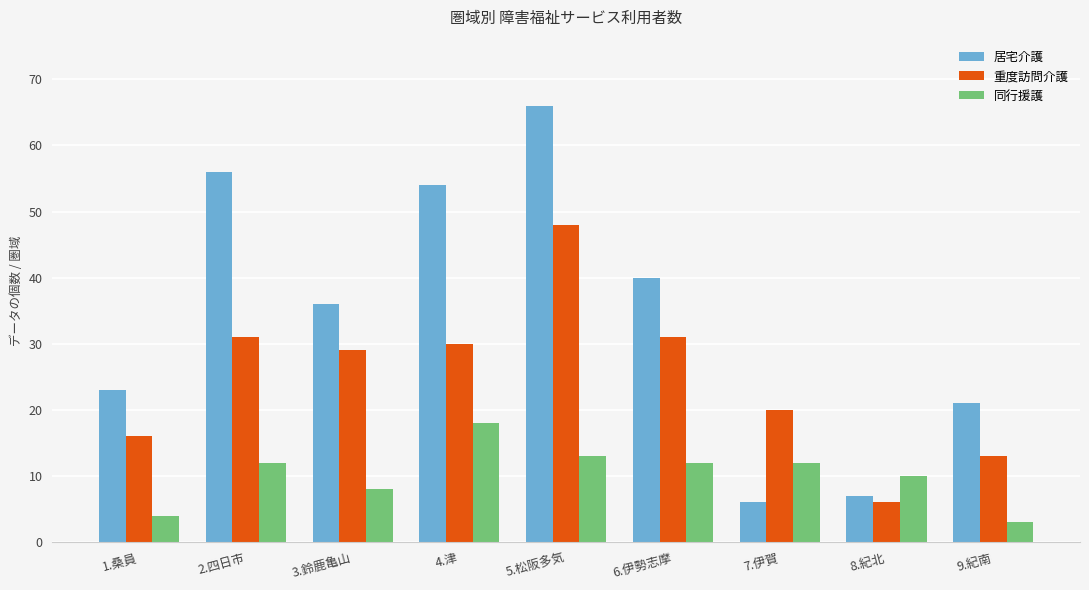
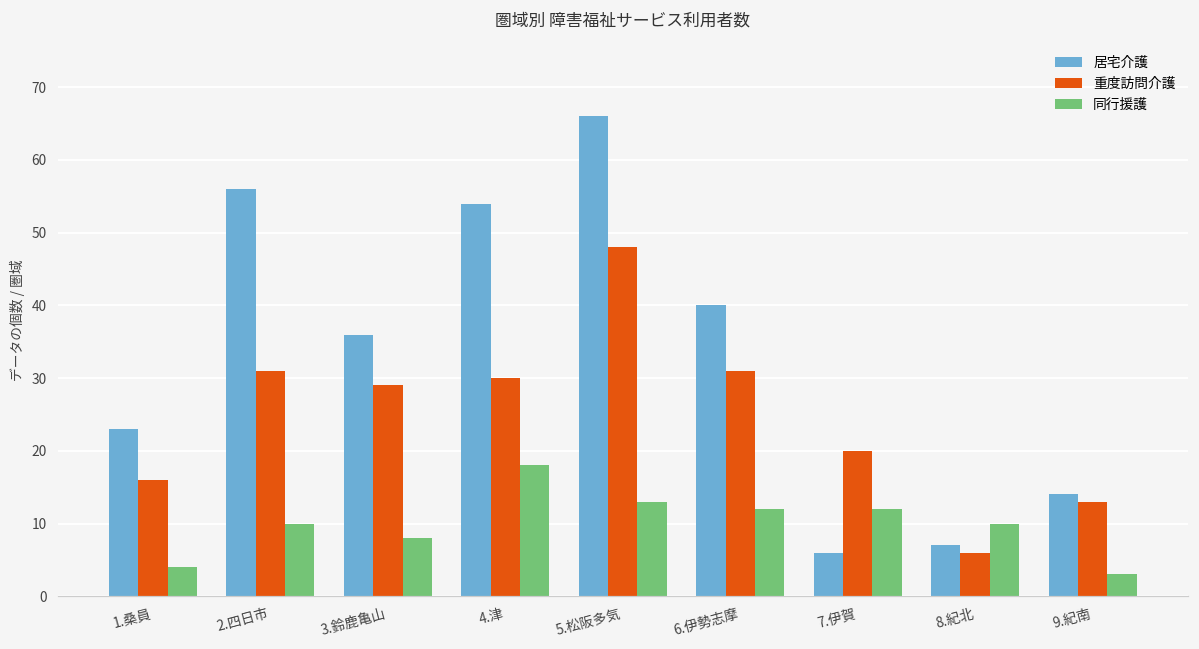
  {
    "居宅介護": {
      "1.桑員": 23,
      "2.四日市": 56,
      "3.鈴鹿亀山": 36,
      "4.津": 54,
      "5.松阪多気": 66,
      "6.伊勢志摩": 40,
      "7.伊賀": 6,
      "8.紀北": 7,
-     "9.紀南": 21
+     "9.紀南": 14
    },
    "重度訪問介護": {
      "1.桑員": 16,
      "2.四日市": 31,
      "3.鈴鹿亀山": 29,
      "4.津": 30,
      "5.松阪多気": 48,
      "6.伊勢志摩": 31,
      "7.伊賀": 20,
      "8.紀北": 6,
      "9.紀南": 13
    },
    "同行援護": {
      "1.桑員": 4,
-     "2.四日市": 12,
+     "2.四日市": 10,
      "3.鈴鹿亀山": 8,
      "4.津": 18,
      "5.松阪多気": 13,
      "6.伊勢志摩": 12,
      "7.伊賀": 12,
      "8.紀北": 10,
      "9.紀南": 3
    }
  }
